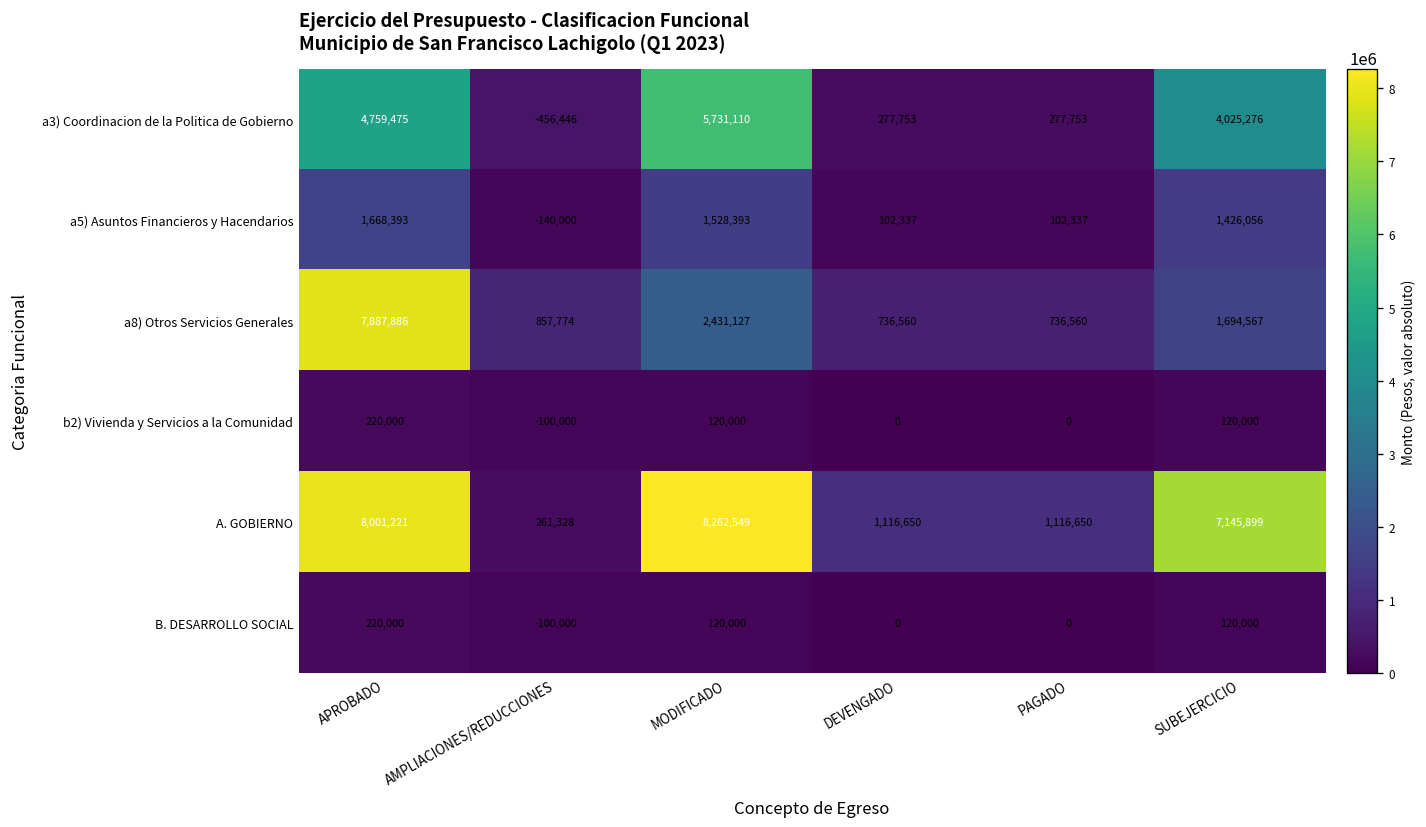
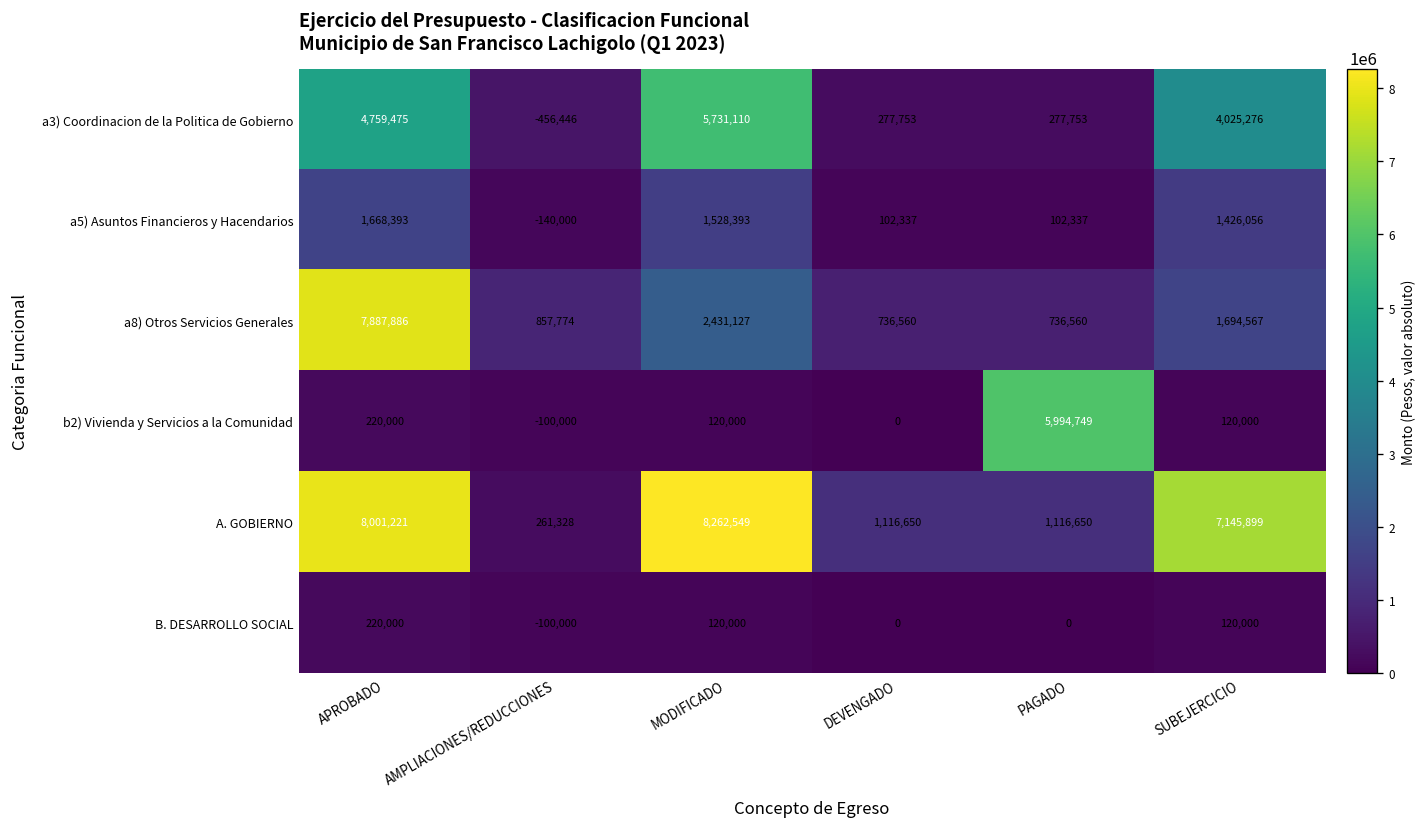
  {
    "a3) Coordinacion de la Politica de Gobierno": {
      "APROBADO": "4,759,475",
      "AMPLIACIONES/REDUCCIONES": "-456,446",
      "MODIFICADO": "5,731,110",
      "DEVENGADO": "277,753",
      "PAGADO": "277,753",
      "SUBEJERCICIO": "4,025,276"
    },
    "a5) Asuntos Financieros y Hacendarios": {
      "APROBADO": "1,668,393",
      "AMPLIACIONES/REDUCCIONES": "-140,000",
      "MODIFICADO": "1,528,393",
      "DEVENGADO": "102,337",
      "PAGADO": "102,337",
      "SUBEJERCICIO": "1,426,056"
    },
    "a8) Otros Servicios Generales": {
      "APROBADO": "7,887,886",
      "AMPLIACIONES/REDUCCIONES": "857,774",
      "MODIFICADO": "2,431,127",
      "DEVENGADO": "736,560",
      "PAGADO": "736,560",
      "SUBEJERCICIO": "1,694,567"
    },
    "b2) Vivienda y Servicios a la Comunidad": {
      "APROBADO": "220,000",
      "AMPLIACIONES/REDUCCIONES": "-100,000",
      "MODIFICADO": "120,000",
      "DEVENGADO": "0",
-     "PAGADO": "0",
+     "PAGADO": "5,994,749",
      "SUBEJERCICIO": "120,000"
    },
    "A. GOBIERNO": {
      "APROBADO": "8,001,221",
      "AMPLIACIONES/REDUCCIONES": "261,328",
      "MODIFICADO": "8,262,549",
      "DEVENGADO": "1,116,650",
      "PAGADO": "1,116,650",
      "SUBEJERCICIO": "7,145,899"
    },
    "B. DESARROLLO SOCIAL": {
      "APROBADO": "220,000",
      "AMPLIACIONES/REDUCCIONES": "-100,000",
      "MODIFICADO": "120,000",
      "DEVENGADO": "0",
      "PAGADO": "0",
      "SUBEJERCICIO": "120,000"
    }
  }
